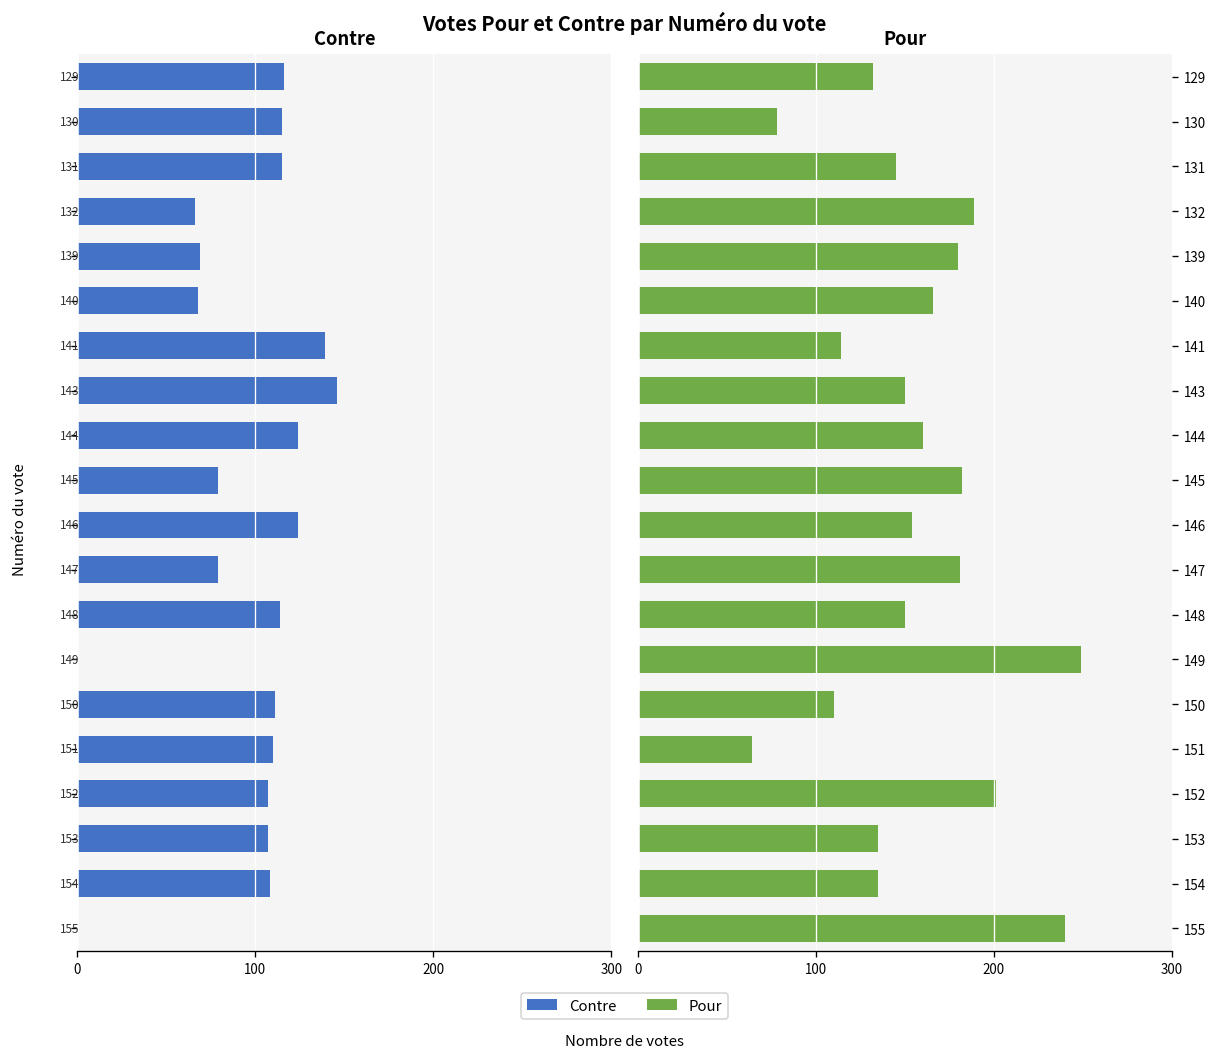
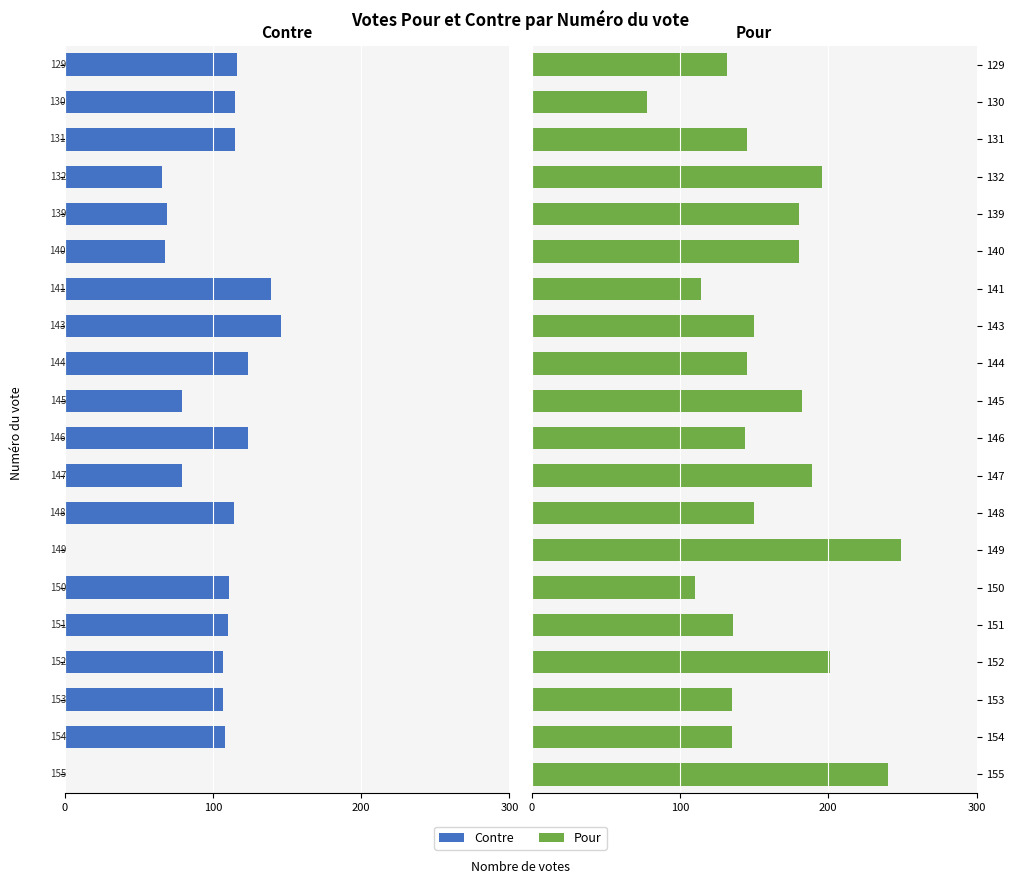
  {
    "Pour": {
      "129": 132,
      "130": 78,
      "131": 145,
-     "132": 189,
+     "132": 196,
      "139": 180,
-     "140": 166,
+     "140": 180,
      "141": 114,
      "143": 150,
-     "144": 160,
+     "144": 145,
      "145": 182,
-     "146": 154,
-     "147": 181,
+     "146": 144,
+     "147": 189,
      "148": 150,
      "149": 249,
      "150": 110,
-     "151": 64,
+     "151": 136,
      "152": 201,
      "153": 135,
      "154": 135,
      "155": 240
    }
  }
